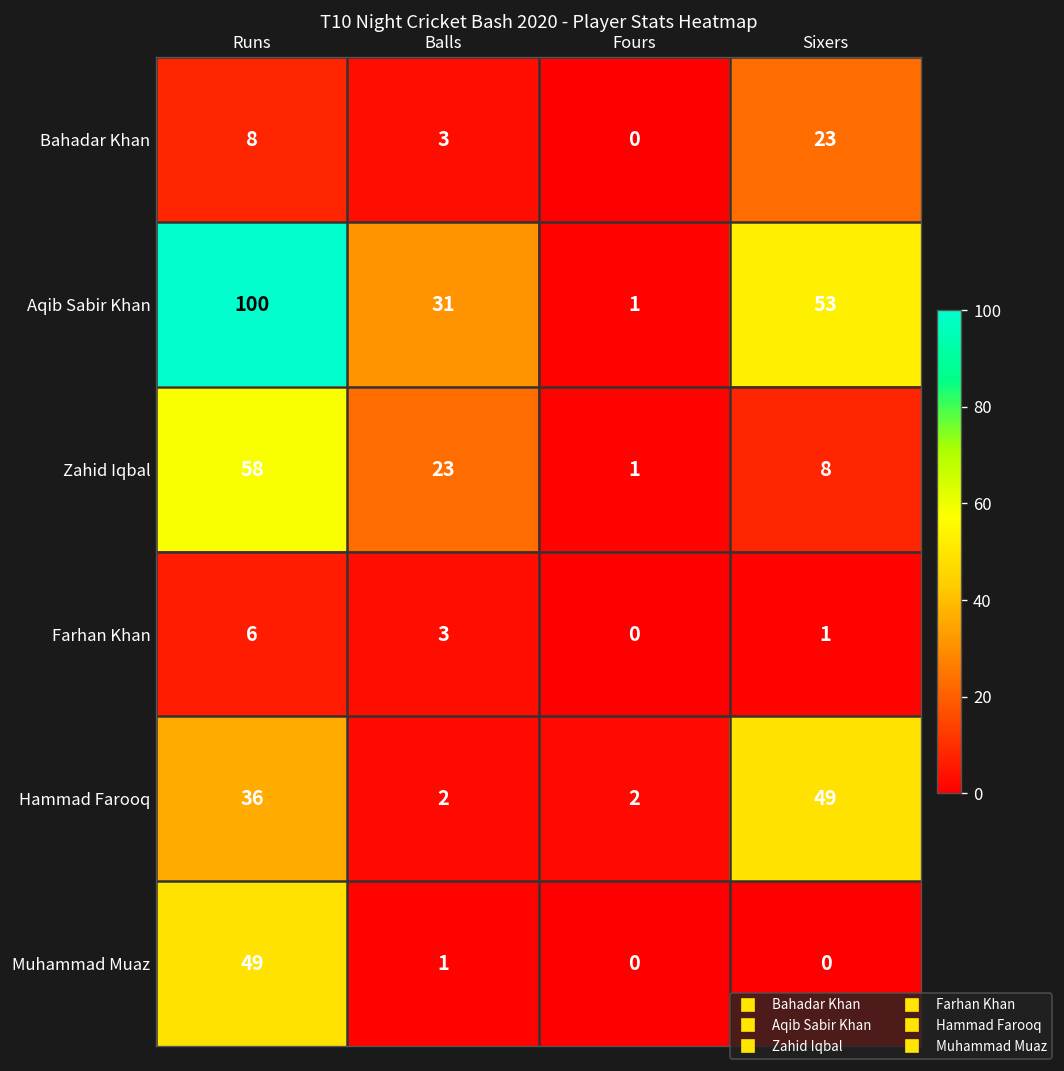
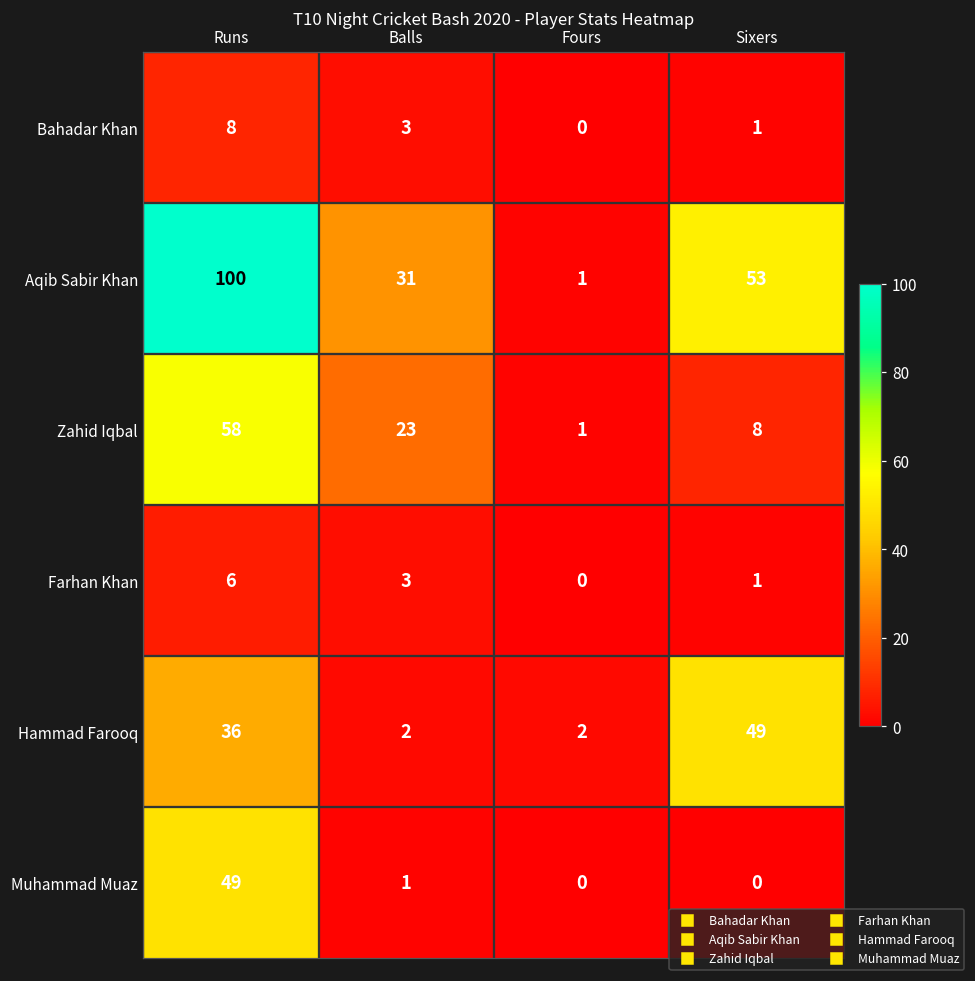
  {
    "Bahadar Khan": {
      "Runs": 8,
      "Balls": 3,
      "Fours": 0,
-     "Sixers": 23
+     "Sixers": 1
    },
    "Aqib Sabir Khan": {
      "Runs": 100,
      "Balls": 31,
      "Fours": 1,
      "Sixers": 53
    },
    "Zahid Iqbal": {
      "Runs": 58,
      "Balls": 23,
      "Fours": 1,
      "Sixers": 8
    },
    "Farhan Khan": {
      "Runs": 6,
      "Balls": 3,
      "Fours": 0,
      "Sixers": 1
    },
    "Hammad Farooq": {
      "Runs": 36,
      "Balls": 2,
      "Fours": 2,
      "Sixers": 49
    },
    "Muhammad Muaz": {
      "Runs": 49,
      "Balls": 1,
      "Fours": 0,
      "Sixers": 0
    }
  }
